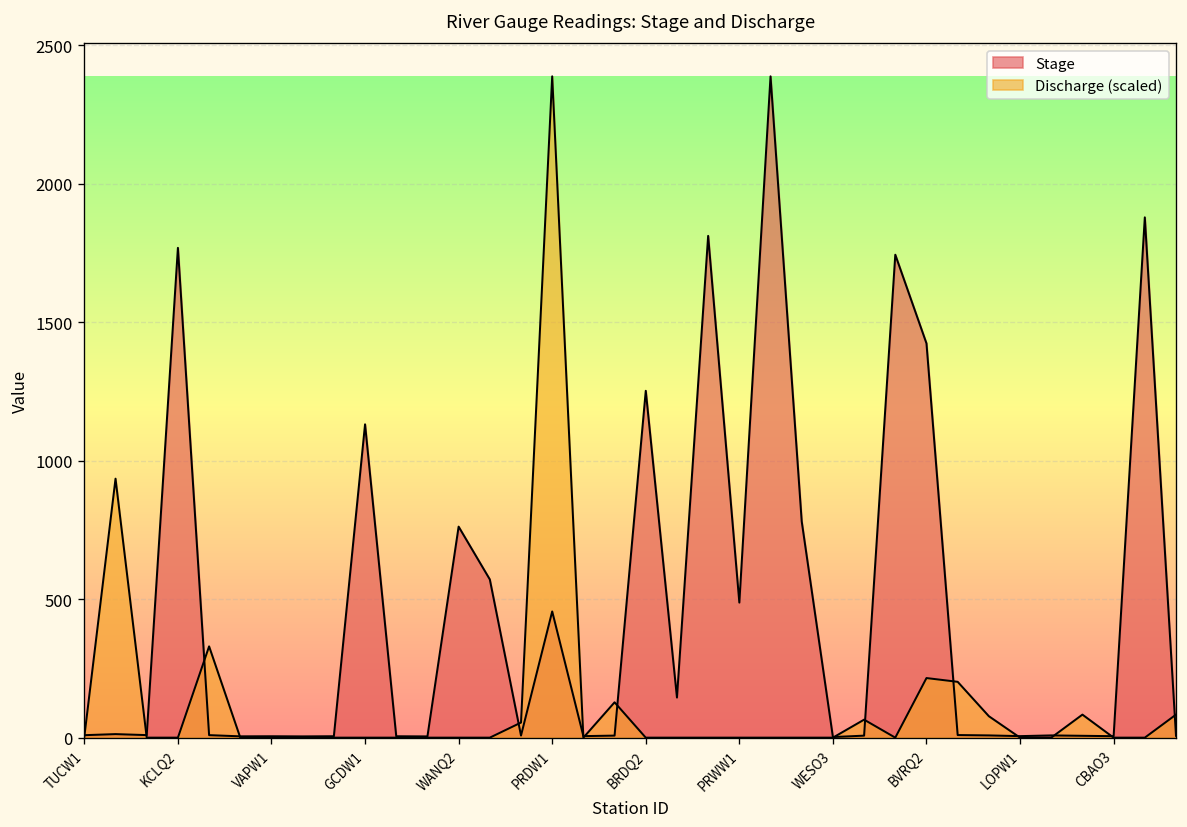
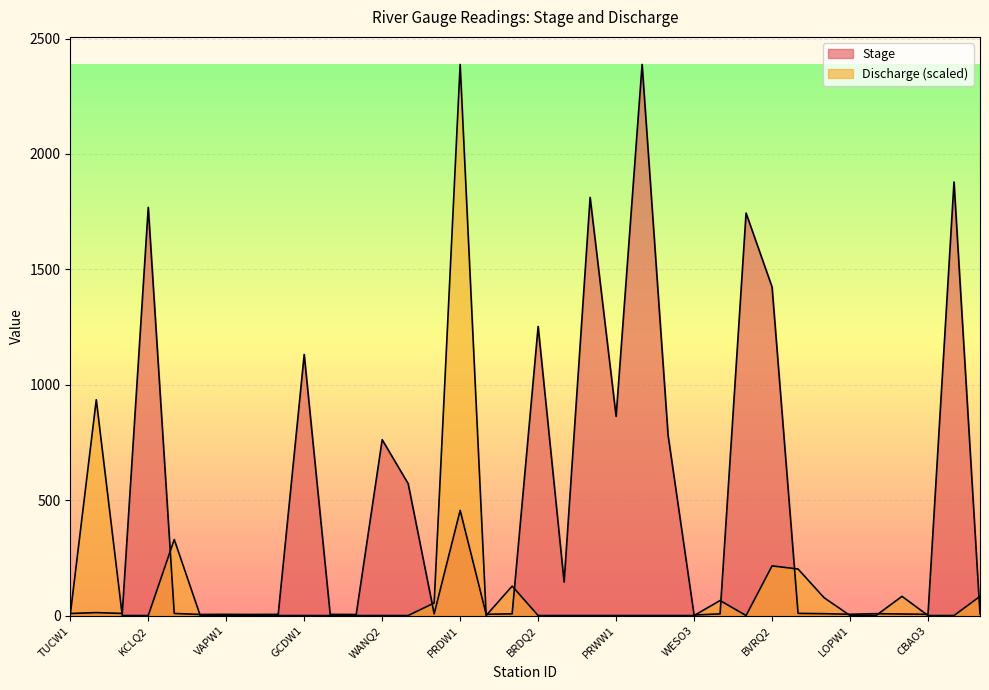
  {
    "Stage": {
      "KCLQ2": 1770,
      "GCDW1": 1130,
      "WANQ2": 760,
      "PRDW1": 460,
      "BRDQ2": 1250,
-     "PRWW1": 490,
+     "PRWW1": 860,
      "BVRQ2": 1420
    },
    "Discharge (scaled)": {
      "KCLQ2": 0,
      "GCDW1": 0,
      "WANQ2": 0,
      "PRDW1": 2390,
      "BRDQ2": 0,
      "PRWW1": 0,
      "BVRQ2": 220
    }
  }
